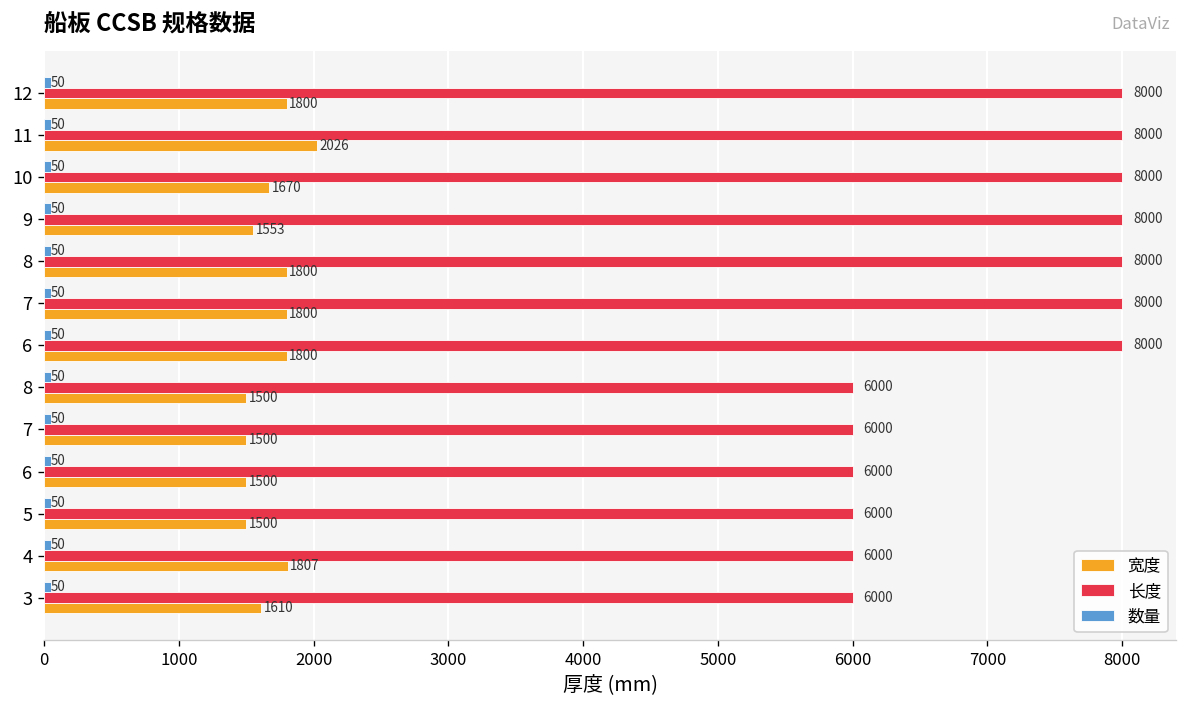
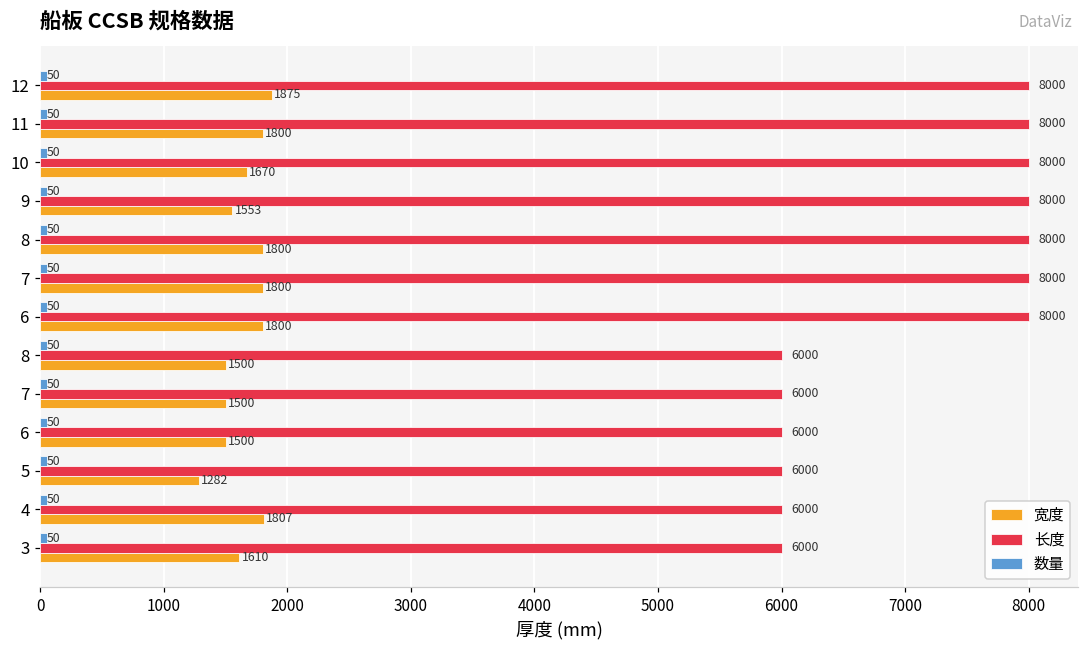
  {
    "宽度": {
-     "12": 1800,
-     "11": 2026,
+     "12": 1875,
+     "11": 1800,
      "10": 1670,
      "9": 1553,
-     "5": 1500,
+     "5": 1282,
      "4": 1807,
      "3": 1610
    },
    "长度": {
      "12": 8000,
      "11": 8000,
      "10": 8000,
      "9": 8000,
      "5": 6000,
      "4": 6000,
      "3": 6000
    },
    "数量": {
      "12": 50,
      "11": 50,
      "10": 50,
      "9": 50,
      "5": 50,
      "4": 50,
      "3": 50
    }
  }
